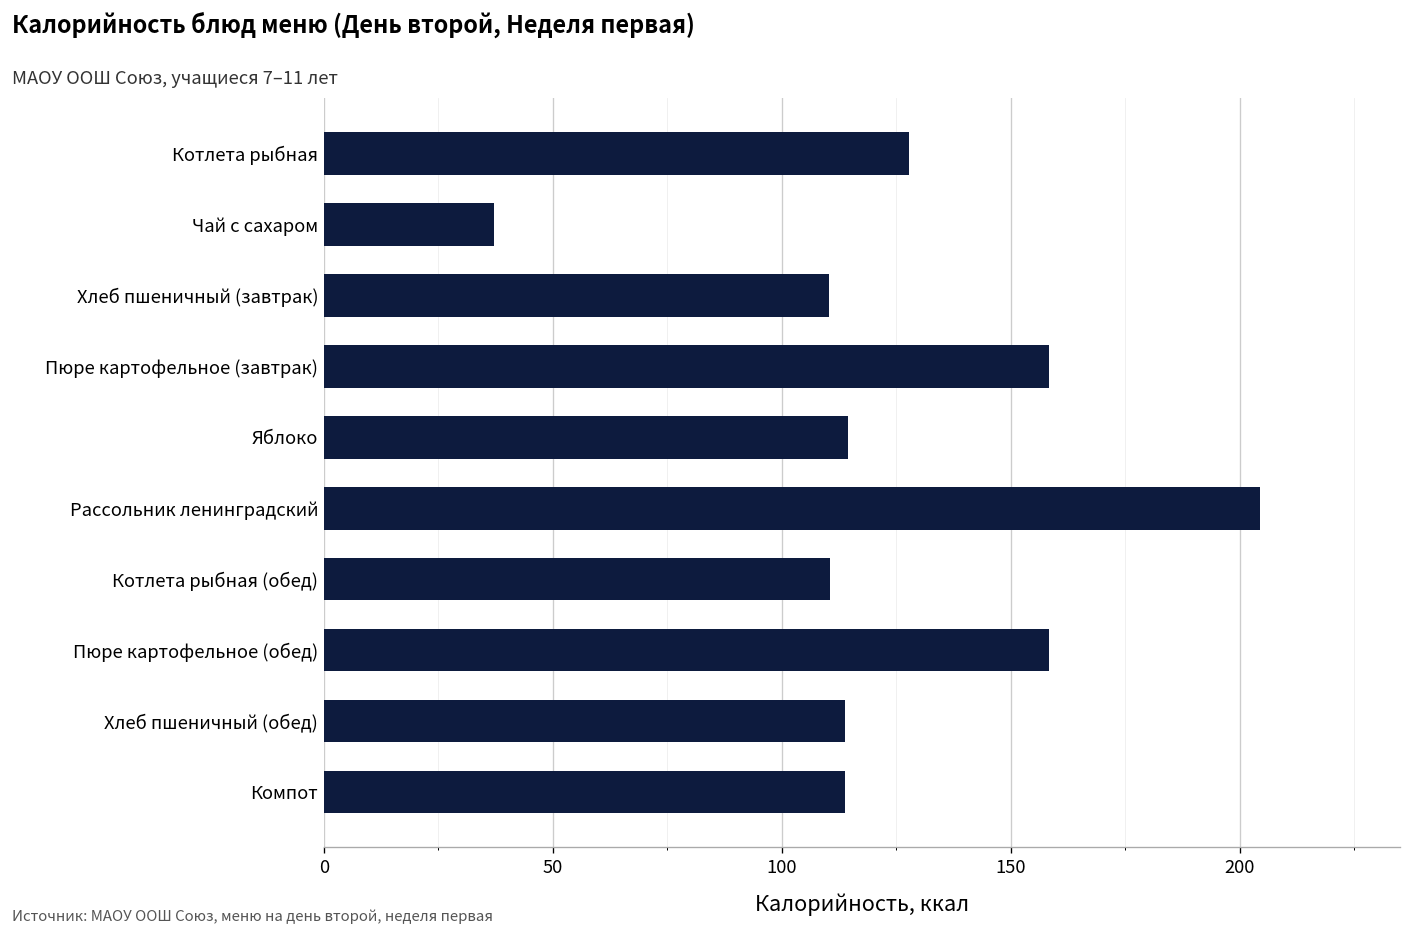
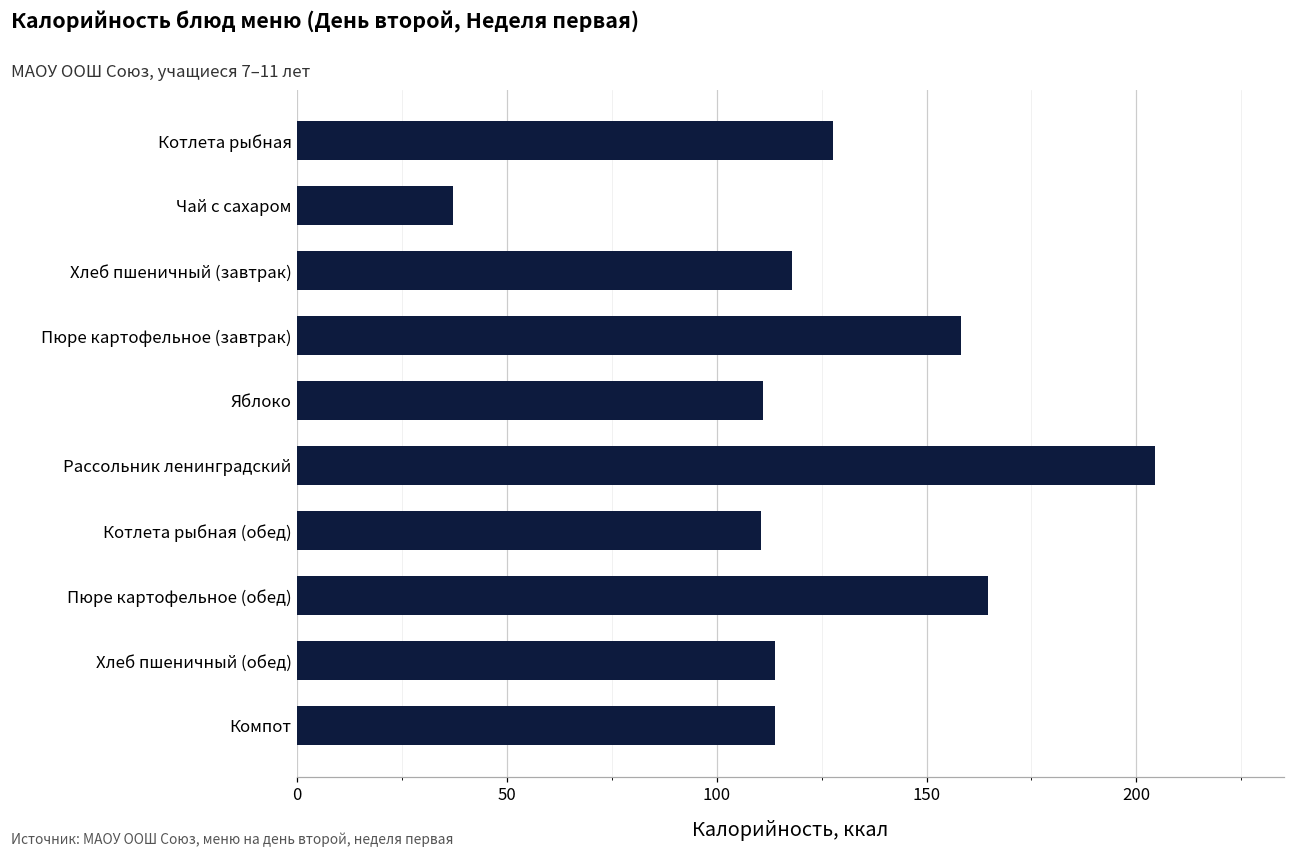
  {
    "Котлета рыбная": 128,
    "Чай с сахаром": 37,
-   "Хлеб пшеничный (завтрак)": 110,
+   "Хлеб пшеничный (завтрак)": 118,
    "Пюре картофельное (завтрак)": 158,
-   "Яблоко": 114,
+   "Яблоко": 111,
    "Рассольник ленинградский": 204,
    "Котлета рыбная (обед)": 110,
-   "Пюре картофельное (обед)": 158,
+   "Пюре картофельное (обед)": 165,
    "Хлеб пшеничный (обед)": 114,
    "Компот": 114
  }
